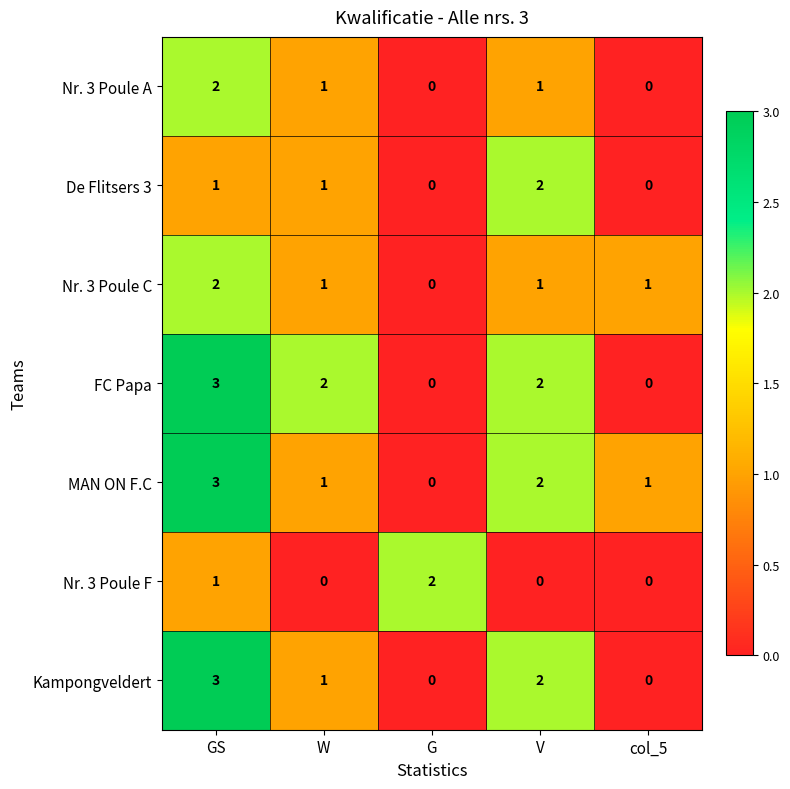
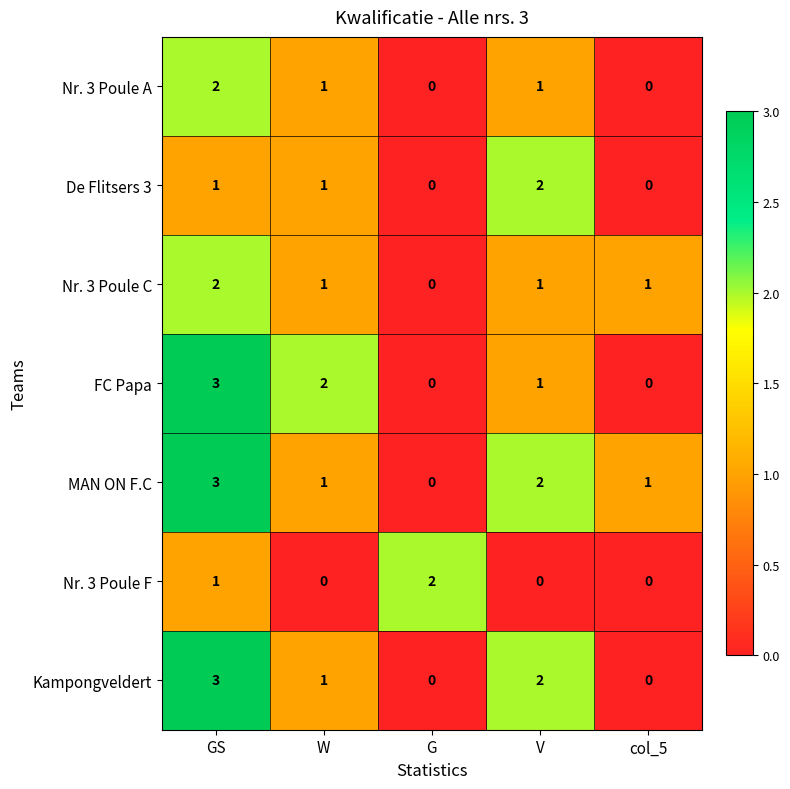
  {
    "Nr. 3 Poule A": {
      "GS": 2,
      "W": 1,
      "G": 0,
      "V": 1,
      "col_5": 0
    },
    "De Flitsers 3": {
      "GS": 1,
      "W": 1,
      "G": 0,
      "V": 2,
      "col_5": 0
    },
    "Nr. 3 Poule C": {
      "GS": 2,
      "W": 1,
      "G": 0,
      "V": 1,
      "col_5": 1
    },
    "FC Papa": {
      "GS": 3,
      "W": 2,
      "G": 0,
-     "V": 2,
+     "V": 1,
      "col_5": 0
    },
    "MAN ON F.C": {
      "GS": 3,
      "W": 1,
      "G": 0,
      "V": 2,
      "col_5": 1
    },
    "Nr. 3 Poule F": {
      "GS": 1,
      "W": 0,
      "G": 2,
      "V": 0,
      "col_5": 0
    },
    "Kampongveldert": {
      "GS": 3,
      "W": 1,
      "G": 0,
      "V": 2,
      "col_5": 0
    }
  }
